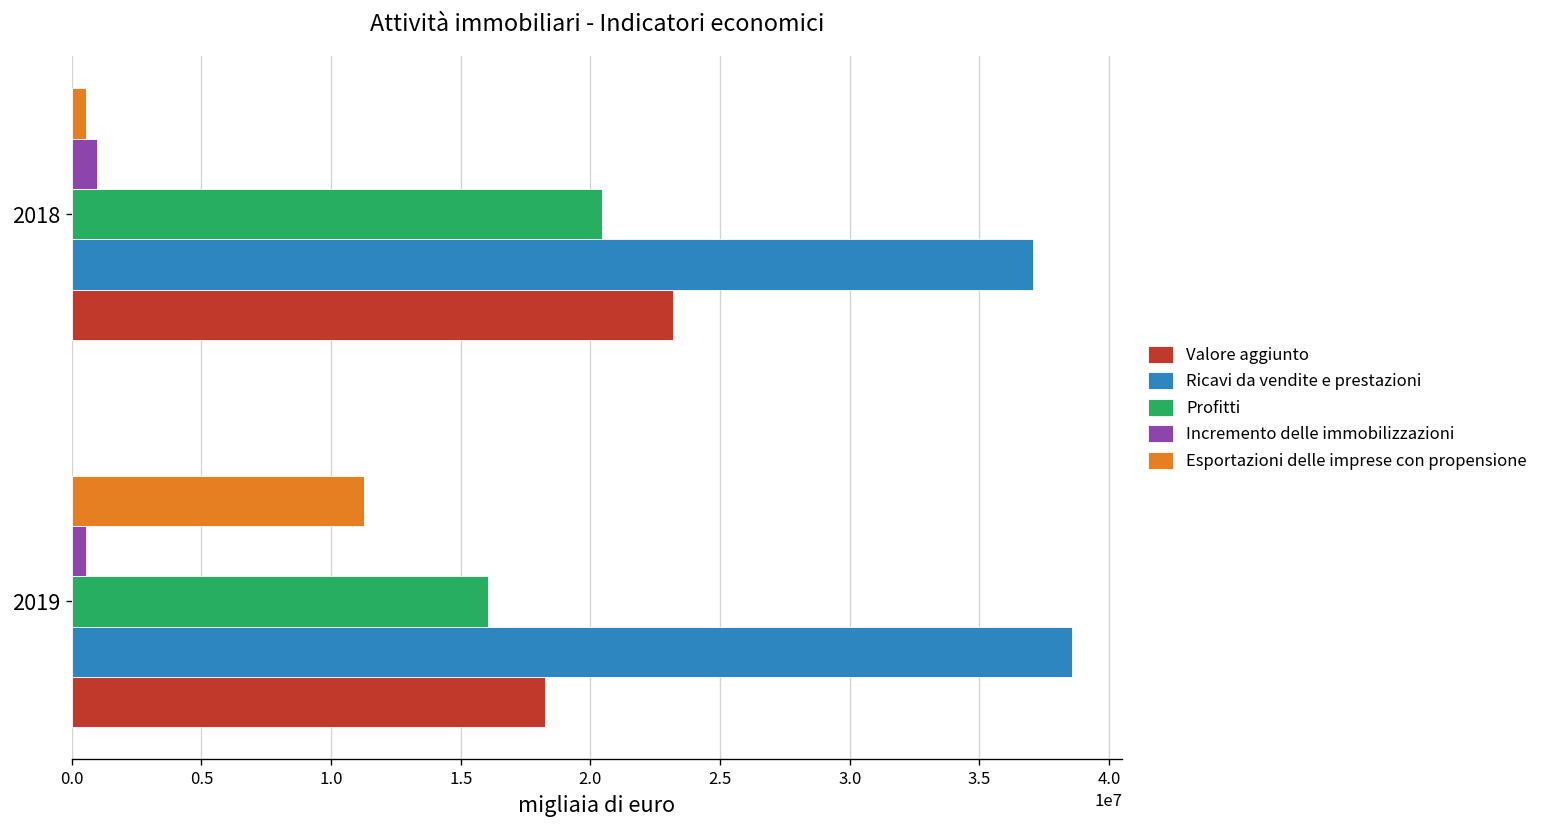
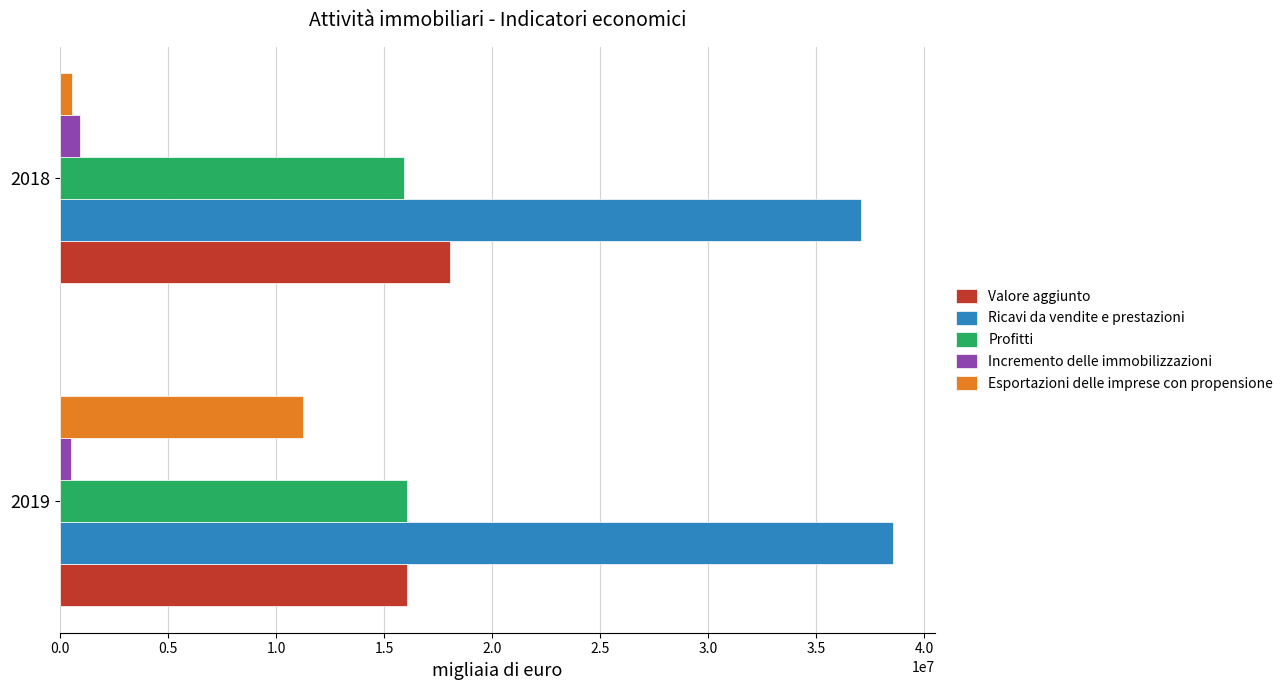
  {
    "Valore aggiunto": {
-     "2018": 23200000,
-     "2019": 18300000
+     "2018": 18100000,
+     "2019": 16100000
    },
    "Ricavi da vendite e prestazioni": {
      "2018": 37100000,
      "2019": 38600000
    },
    "Profitti": {
-     "2018": 20400000,
+     "2018": 15900000,
      "2019": 16100000
    },
    "Incremento delle immobilizzazioni": {
      "2018": 1000000,
      "2019": 500000
    },
    "Esportazioni delle imprese con propensione": {
      "2018": 500000,
      "2019": 11300000
    }
  }
